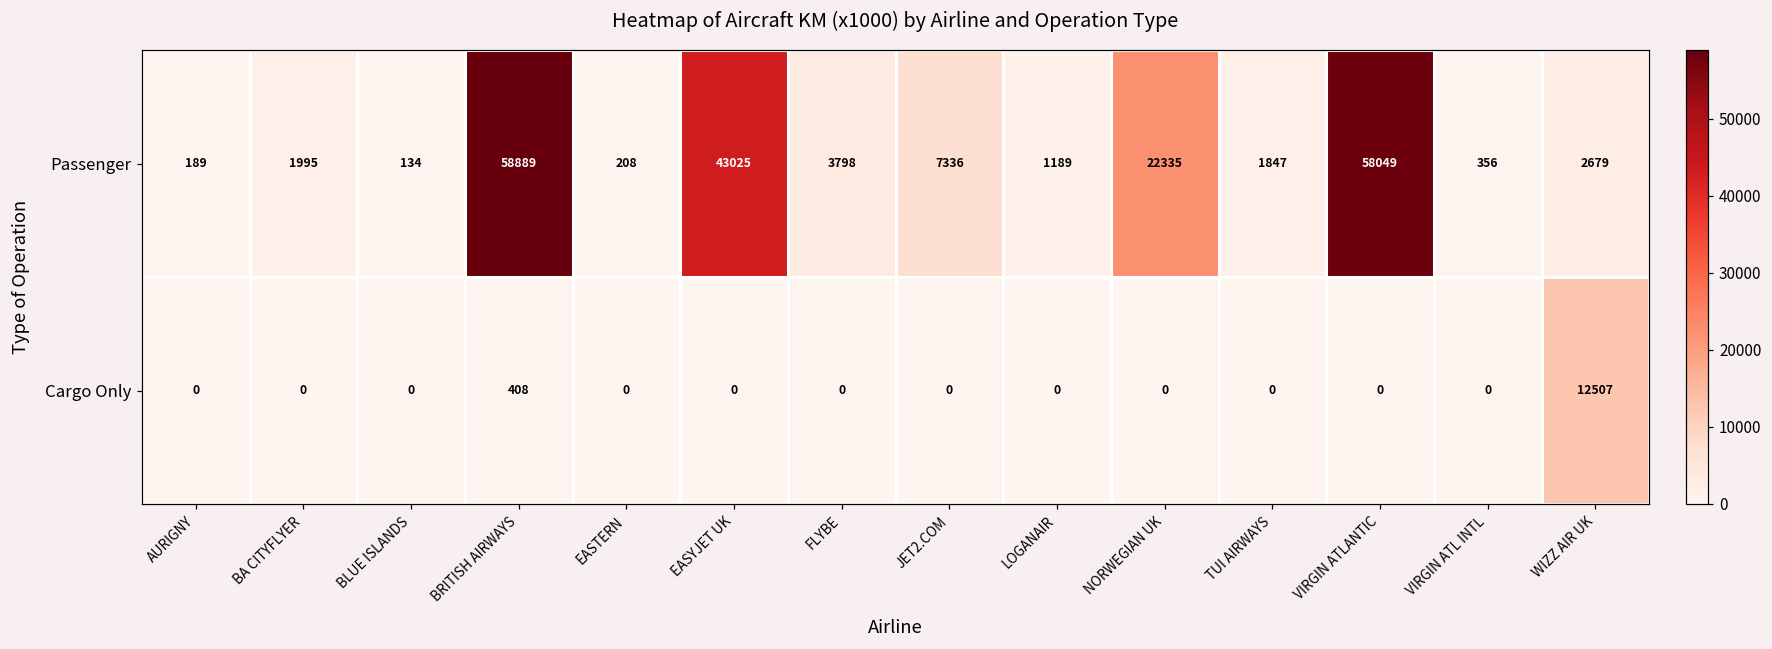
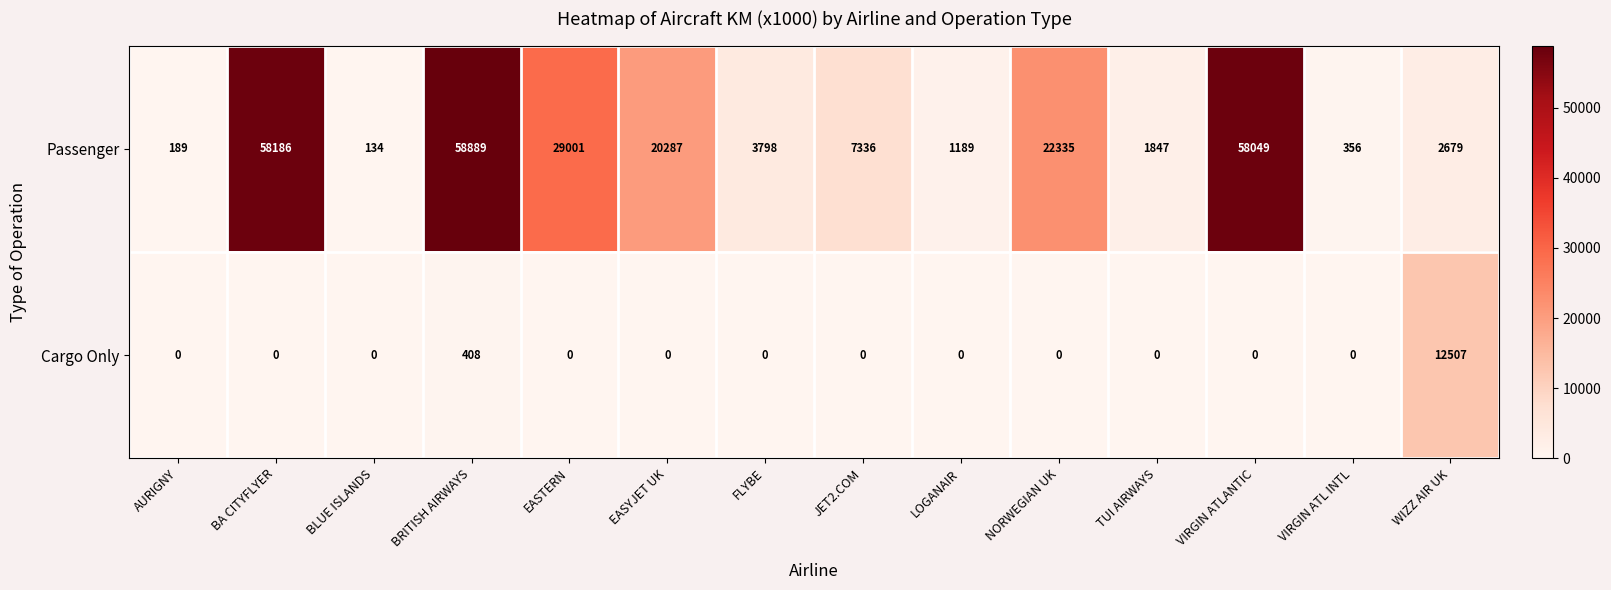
  {
    "Passenger": {
      "AURIGNY": 189,
-     "BA CITYFLYER": 1995,
+     "BA CITYFLYER": 58186,
      "BLUE ISLANDS": 134,
      "BRITISH AIRWAYS": 58889,
-     "EASTERN": 208,
-     "EASYJET UK": 43025,
+     "EASTERN": 29001,
+     "EASYJET UK": 20287,
      "FLYBE": 3798,
      "JET2.COM": 7336,
      "LOGANAIR": 1189,
      "NORWEGIAN UK": 22335,
      "TUI AIRWAYS": 1847,
      "VIRGIN ATLANTIC": 58049,
      "VIRGIN ATL INTL": 356,
      "WIZZ AIR UK": 2679
    },
    "Cargo Only": {
      "AURIGNY": 0,
      "BA CITYFLYER": 0,
      "BLUE ISLANDS": 0,
      "BRITISH AIRWAYS": 408,
      "EASTERN": 0,
      "EASYJET UK": 0,
      "FLYBE": 0,
      "JET2.COM": 0,
      "LOGANAIR": 0,
      "NORWEGIAN UK": 0,
      "TUI AIRWAYS": 0,
      "VIRGIN ATLANTIC": 0,
      "VIRGIN ATL INTL": 0,
      "WIZZ AIR UK": 12507
    }
  }
